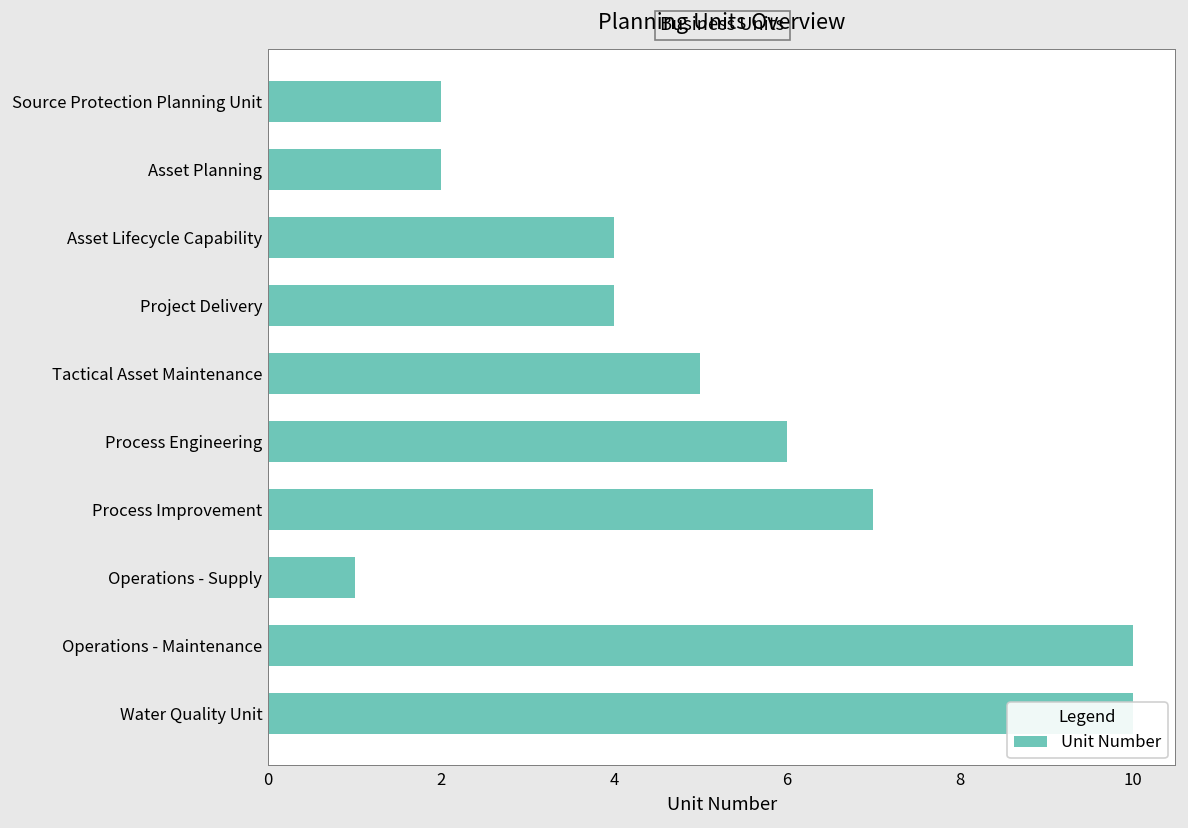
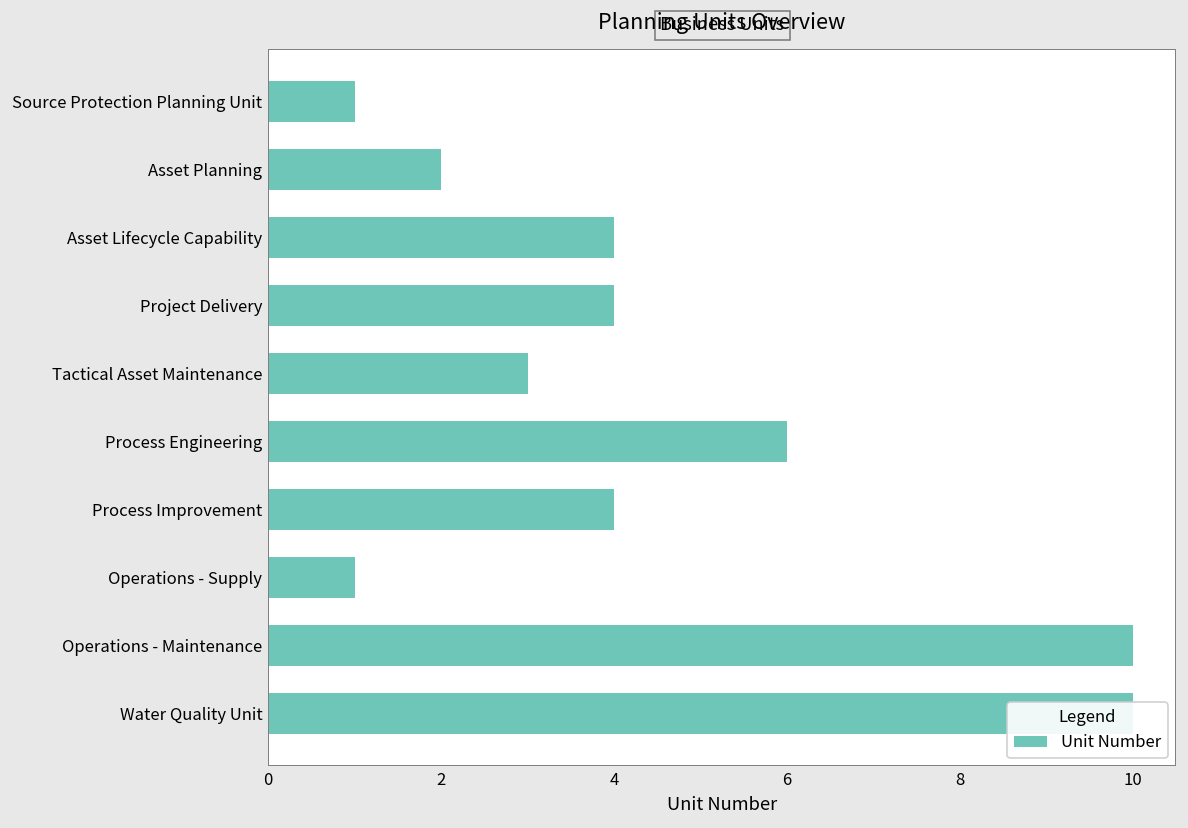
  {
-   "Source Protection Planning Unit": 2,
+   "Source Protection Planning Unit": 1,
    "Asset Planning": 2,
    "Asset Lifecycle Capability": 4,
    "Project Delivery": 4,
-   "Tactical Asset Maintenance": 5,
+   "Tactical Asset Maintenance": 3,
    "Process Engineering": 6,
-   "Process Improvement": 7,
+   "Process Improvement": 4,
    "Operations - Supply": 1,
    "Operations - Maintenance": 10
  }
